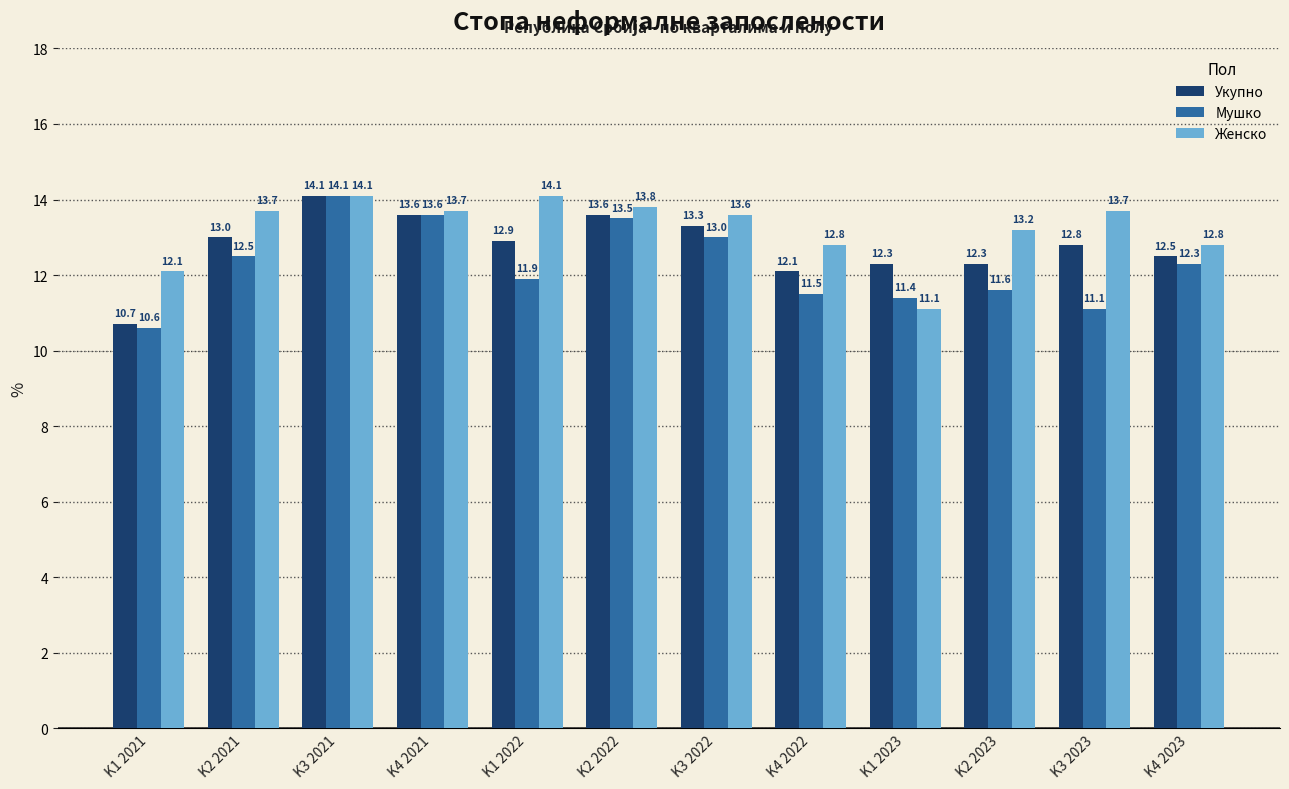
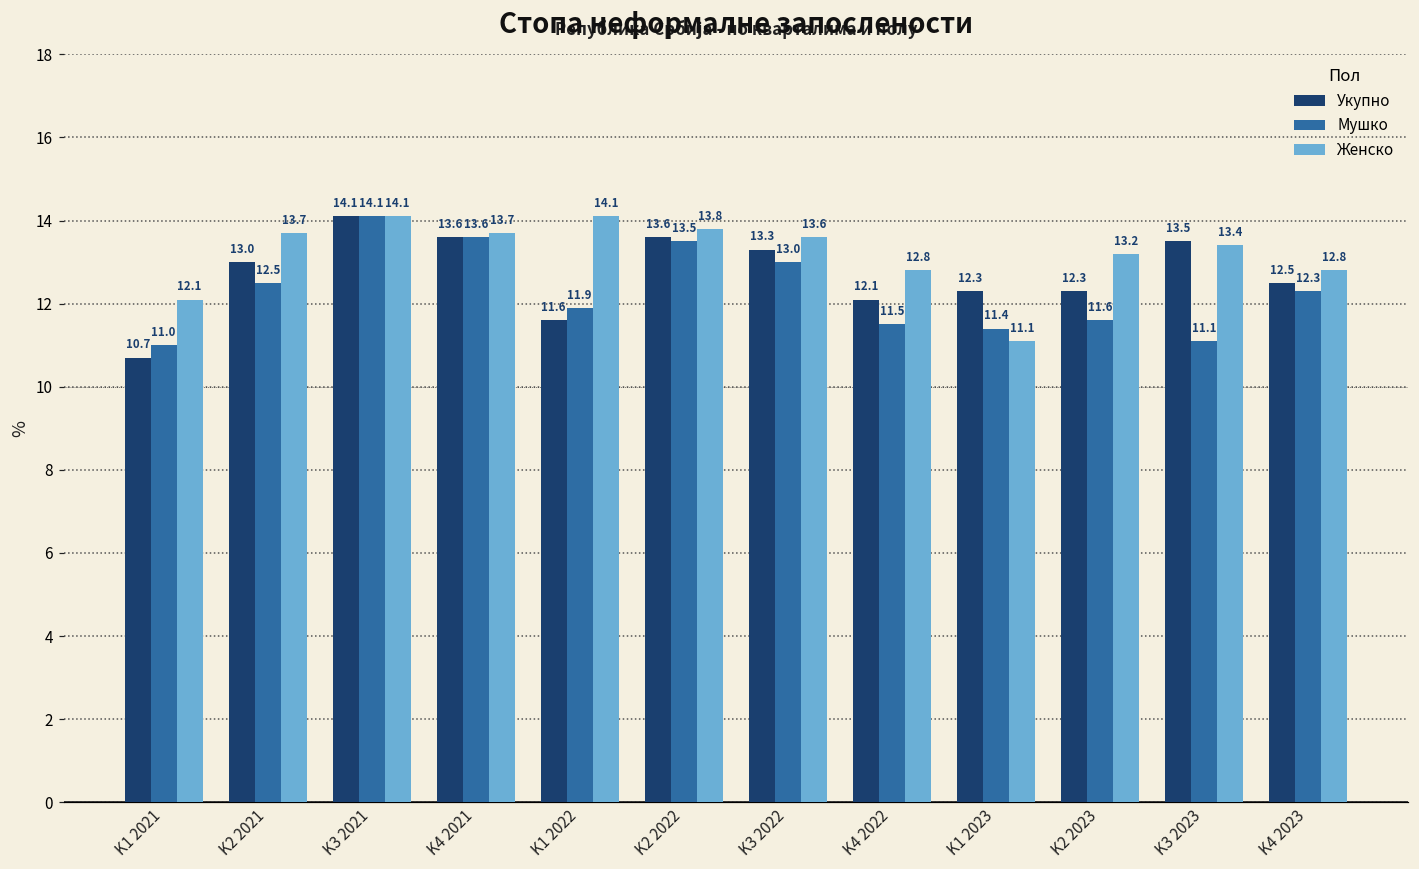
  {
    "Укупно": {
      "K1 2021": 10.7,
      "K2 2021": 13.0,
      "K3 2021": 14.1,
      "K4 2021": 13.6,
-     "K1 2022": 12.9,
+     "K1 2022": 11.6,
      "K2 2022": 13.6,
      "K3 2022": 13.3,
      "K4 2022": 12.1,
      "K1 2023": 12.3,
      "K2 2023": 12.3,
-     "K3 2023": 12.8,
+     "K3 2023": 13.5,
      "K4 2023": 12.5
    },
    "Мушко": {
-     "K1 2021": 10.6,
+     "K1 2021": 11.0,
      "K2 2021": 12.5,
      "K3 2021": 14.1,
      "K4 2021": 13.6,
      "K1 2022": 11.9,
      "K2 2022": 13.5,
      "K3 2022": 13.0,
      "K4 2022": 11.5,
      "K1 2023": 11.4,
      "K2 2023": 11.6,
      "K3 2023": 11.1,
      "K4 2023": 12.3
    },
    "Женско": {
      "K1 2021": 12.1,
      "K2 2021": 13.7,
      "K3 2021": 14.1,
      "K4 2021": 13.7,
      "K1 2022": 14.1,
      "K2 2022": 13.8,
      "K3 2022": 13.6,
      "K4 2022": 12.8,
      "K1 2023": 11.1,
      "K2 2023": 13.2,
-     "K3 2023": 13.7,
+     "K3 2023": 13.4,
      "K4 2023": 12.8
    }
  }
